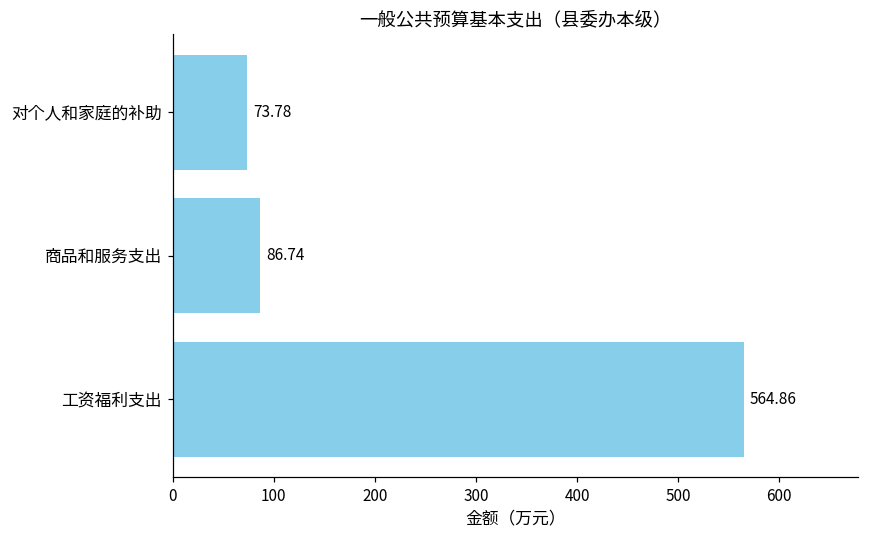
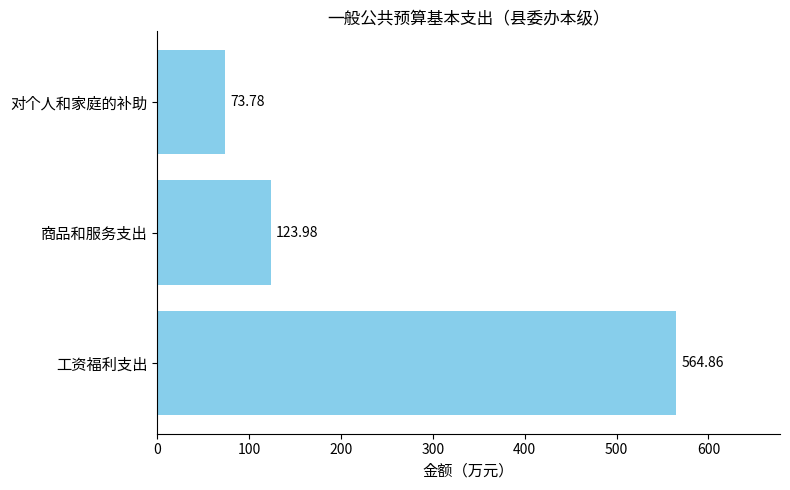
  {
    "对个人和家庭的补助": 73.78,
-   "商品和服务支出": 86.74,
+   "商品和服务支出": 123.98,
    "工资福利支出": 564.86
  }
